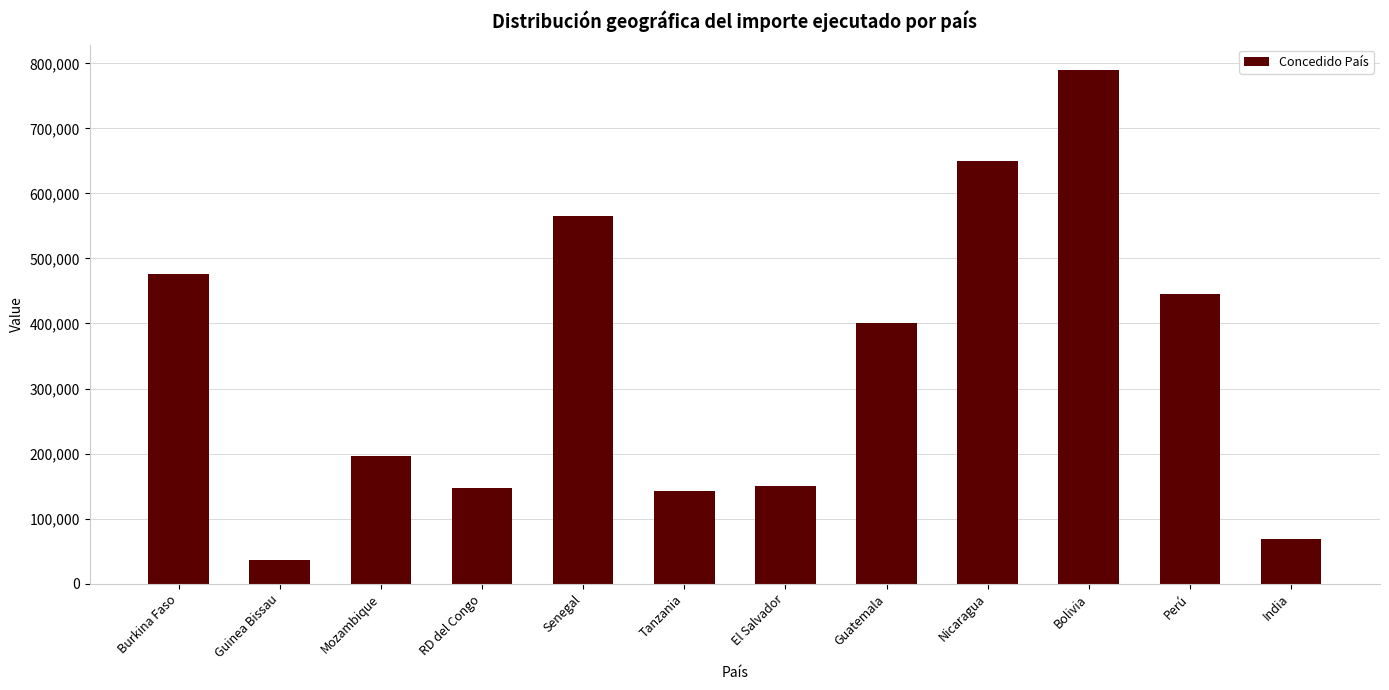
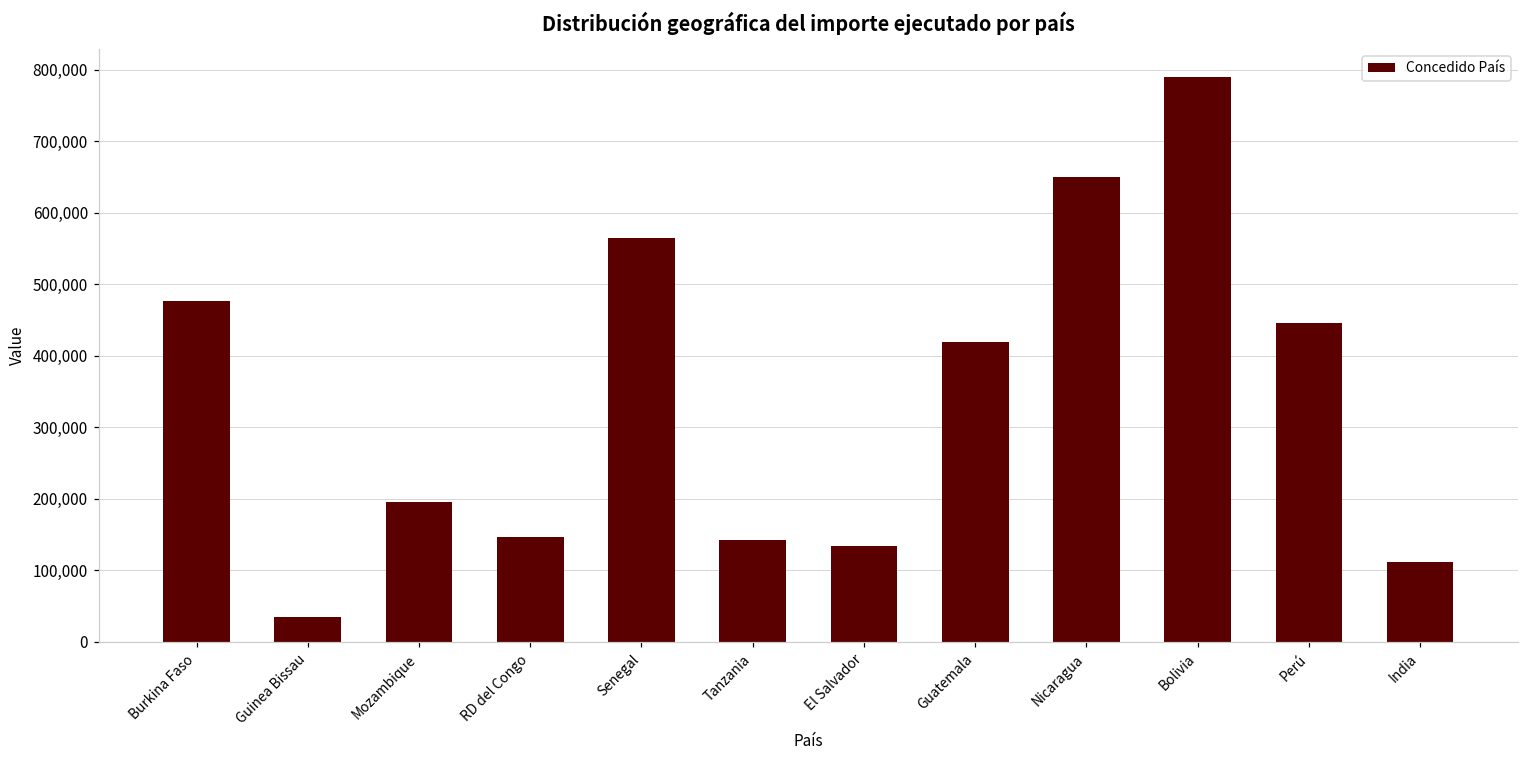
  {
    "Burkina Faso": "480,000",
    "Guinea Bissau": "40,000",
    "Mozambique": "200,000",
    "RD del Congo": "150,000",
    "Senegal": "570,000",
    "Tanzania": "140,000",
-   "El Salvador": "150,000",
-   "Guatemala": "400,000",
+   "El Salvador": "130,000",
+   "Guatemala": "420,000",
    "Nicaragua": "650,000",
    "Bolivia": "790,000",
    "Perú": "450,000",
-   "India": "70,000"
+   "India": "110,000"
  }
